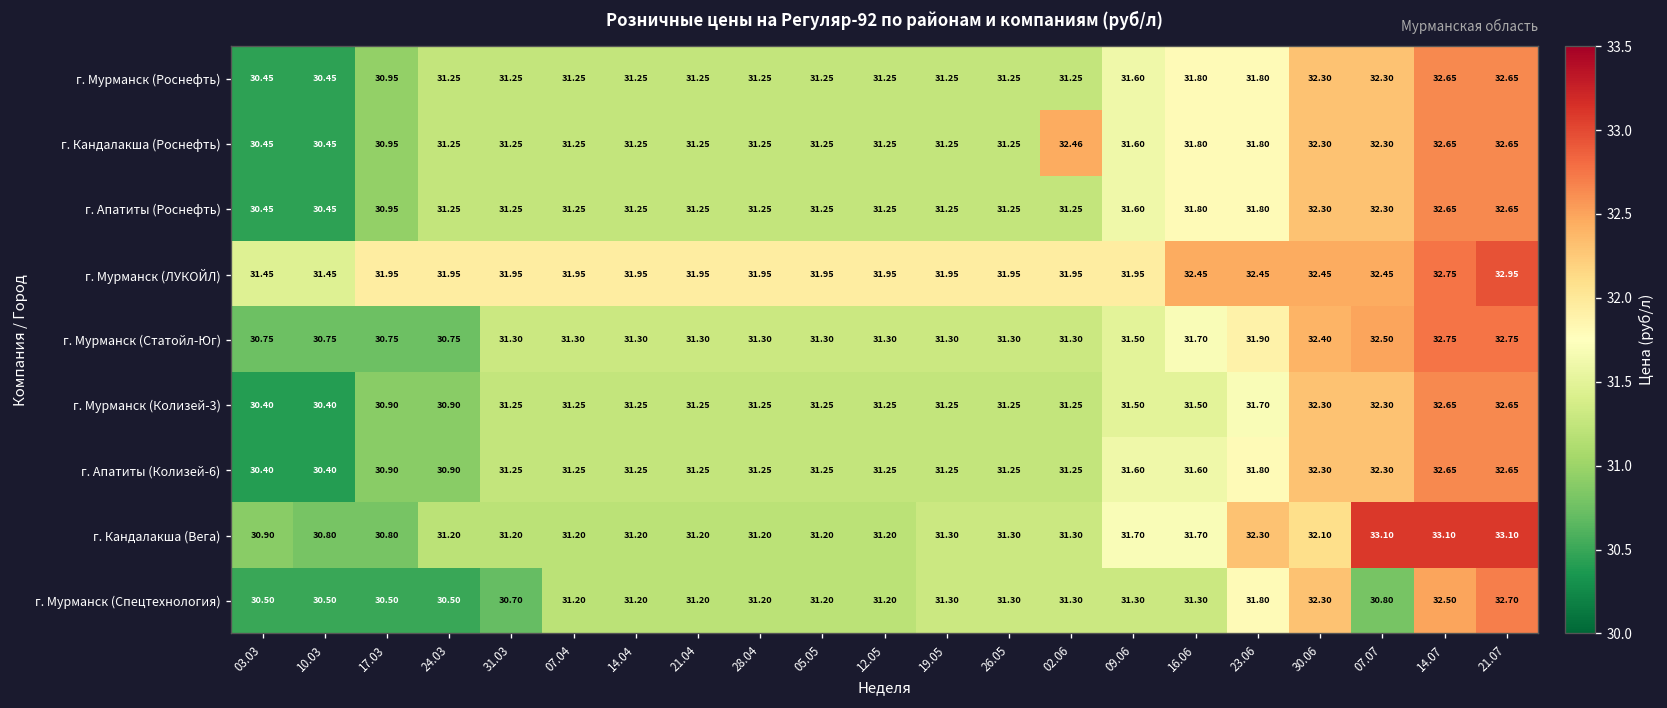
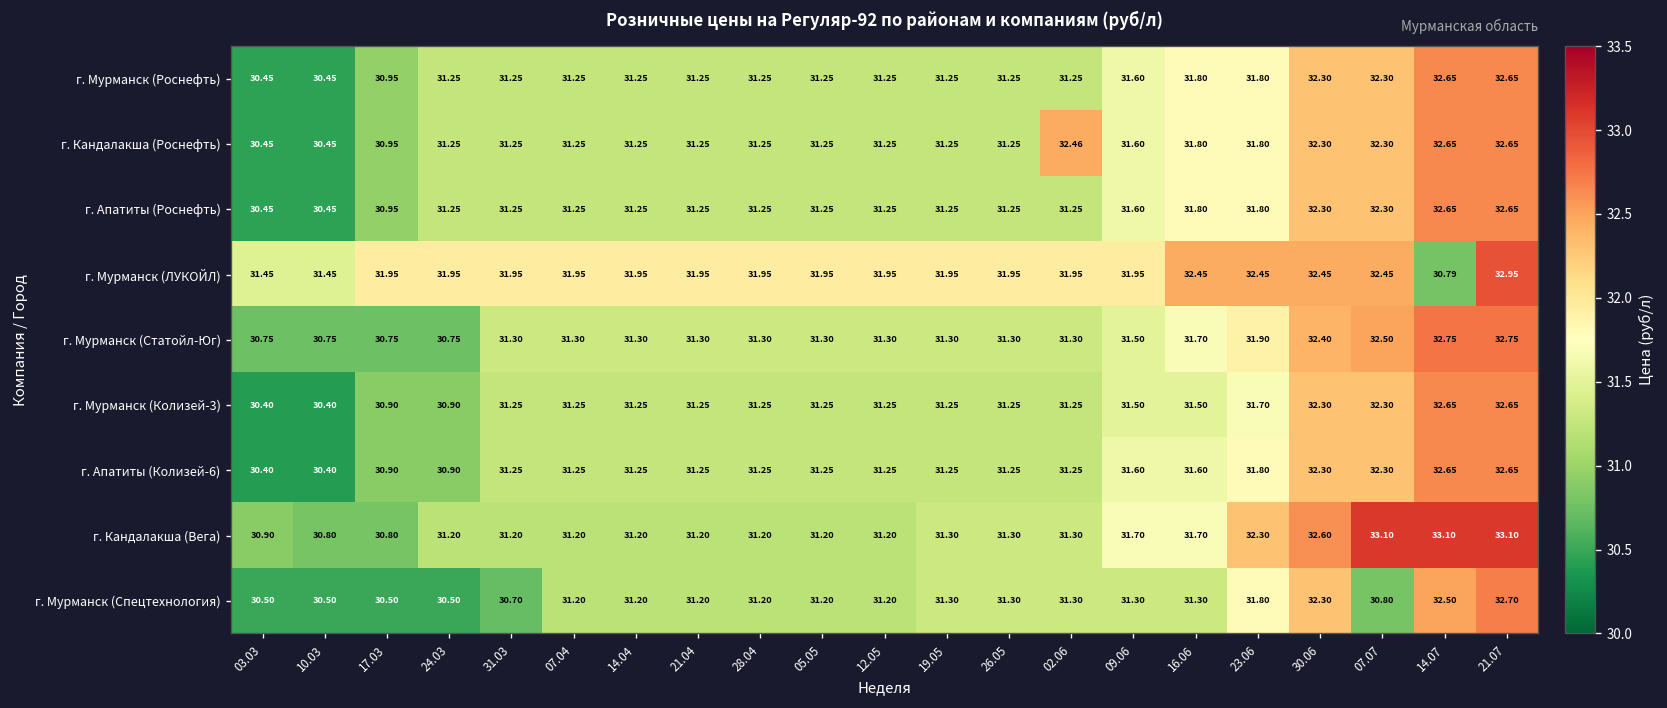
  {
    "г. Мурманск (Роснефть)": {
      "03.03": 30.45,
      "10.03": 30.45,
      "17.03": 30.95,
      "24.03": 31.25,
      "31.03": 31.25,
      "07.04": 31.25,
      "14.04": 31.25,
      "21.04": 31.25,
      "28.04": 31.25,
      "05.05": 31.25,
      "12.05": 31.25,
      "19.05": 31.25,
      "26.05": 31.25,
      "02.06": 31.25,
      "09.06": 31.60,
      "16.06": 31.80,
      "23.06": 31.80,
      "30.06": 32.30,
      "07.07": 32.30,
      "14.07": 32.65,
      "21.07": 32.65
    },
    "г. Кандалакша (Роснефть)": {
      "03.03": 30.45,
      "10.03": 30.45,
      "17.03": 30.95,
      "24.03": 31.25,
      "31.03": 31.25,
      "07.04": 31.25,
      "14.04": 31.25,
      "21.04": 31.25,
      "28.04": 31.25,
      "05.05": 31.25,
      "12.05": 31.25,
      "19.05": 31.25,
      "26.05": 31.25,
      "02.06": 32.46,
      "09.06": 31.60,
      "16.06": 31.80,
      "23.06": 31.80,
      "30.06": 32.30,
      "07.07": 32.30,
      "14.07": 32.65,
      "21.07": 32.65
    },
    "г. Апатиты (Роснефть)": {
      "03.03": 30.45,
      "10.03": 30.45,
      "17.03": 30.95,
      "24.03": 31.25,
      "31.03": 31.25,
      "07.04": 31.25,
      "14.04": 31.25,
      "21.04": 31.25,
      "28.04": 31.25,
      "05.05": 31.25,
      "12.05": 31.25,
      "19.05": 31.25,
      "26.05": 31.25,
      "02.06": 31.25,
      "09.06": 31.60,
      "16.06": 31.80,
      "23.06": 31.80,
      "30.06": 32.30,
      "07.07": 32.30,
      "14.07": 32.65,
      "21.07": 32.65
    },
    "г. Мурманск (ЛУКОЙЛ)": {
      "03.03": 31.45,
      "10.03": 31.45,
      "17.03": 31.95,
      "24.03": 31.95,
      "31.03": 31.95,
      "07.04": 31.95,
      "14.04": 31.95,
      "21.04": 31.95,
      "28.04": 31.95,
      "05.05": 31.95,
      "12.05": 31.95,
      "19.05": 31.95,
      "26.05": 31.95,
      "02.06": 31.95,
      "09.06": 31.95,
      "16.06": 32.45,
      "23.06": 32.45,
      "30.06": 32.45,
      "07.07": 32.45,
-     "14.07": 32.75,
+     "14.07": 30.79,
      "21.07": 32.95
    },
    "г. Мурманск (Статойл-Юг)": {
      "03.03": 30.75,
      "10.03": 30.75,
      "17.03": 30.75,
      "24.03": 30.75,
      "31.03": 31.30,
      "07.04": 31.30,
      "14.04": 31.30,
      "21.04": 31.30,
      "28.04": 31.30,
      "05.05": 31.30,
      "12.05": 31.30,
      "19.05": 31.30,
      "26.05": 31.30,
      "02.06": 31.30,
      "09.06": 31.50,
      "16.06": 31.70,
      "23.06": 31.90,
      "30.06": 32.40,
      "07.07": 32.50,
      "14.07": 32.75,
      "21.07": 32.75
    },
    "г. Мурманск (Колизей-3)": {
      "03.03": 30.40,
      "10.03": 30.40,
      "17.03": 30.90,
      "24.03": 30.90,
      "31.03": 31.25,
      "07.04": 31.25,
      "14.04": 31.25,
      "21.04": 31.25,
      "28.04": 31.25,
      "05.05": 31.25,
      "12.05": 31.25,
      "19.05": 31.25,
      "26.05": 31.25,
      "02.06": 31.25,
      "09.06": 31.50,
      "16.06": 31.50,
      "23.06": 31.70,
      "30.06": 32.30,
      "07.07": 32.30,
      "14.07": 32.65,
      "21.07": 32.65
    },
    "г. Апатиты (Колизей-6)": {
      "03.03": 30.40,
      "10.03": 30.40,
      "17.03": 30.90,
      "24.03": 30.90,
      "31.03": 31.25,
      "07.04": 31.25,
      "14.04": 31.25,
      "21.04": 31.25,
      "28.04": 31.25,
      "05.05": 31.25,
      "12.05": 31.25,
      "19.05": 31.25,
      "26.05": 31.25,
      "02.06": 31.25,
      "09.06": 31.60,
      "16.06": 31.60,
      "23.06": 31.80,
      "30.06": 32.30,
      "07.07": 32.30,
      "14.07": 32.65,
      "21.07": 32.65
    },
    "г. Кандалакша (Вега)": {
      "03.03": 30.90,
      "10.03": 30.80,
      "17.03": 30.80,
      "24.03": 31.20,
      "31.03": 31.20,
      "07.04": 31.20,
      "14.04": 31.20,
      "21.04": 31.20,
      "28.04": 31.20,
      "05.05": 31.20,
      "12.05": 31.20,
      "19.05": 31.30,
      "26.05": 31.30,
      "02.06": 31.30,
      "09.06": 31.70,
      "16.06": 31.70,
      "23.06": 32.30,
-     "30.06": 32.10,
+     "30.06": 32.60,
      "07.07": 33.10,
      "14.07": 33.10,
      "21.07": 33.10
    },
    "г. Мурманск (Спецтехнология)": {
      "03.03": 30.50,
      "10.03": 30.50,
      "17.03": 30.50,
      "24.03": 30.50,
      "31.03": 30.70,
      "07.04": 31.20,
      "14.04": 31.20,
      "21.04": 31.20,
      "28.04": 31.20,
      "05.05": 31.20,
      "12.05": 31.20,
      "19.05": 31.30,
      "26.05": 31.30,
      "02.06": 31.30,
      "09.06": 31.30,
      "16.06": 31.30,
      "23.06": 31.80,
      "30.06": 32.30,
      "07.07": 30.80,
      "14.07": 32.50,
      "21.07": 32.70
    }
  }
